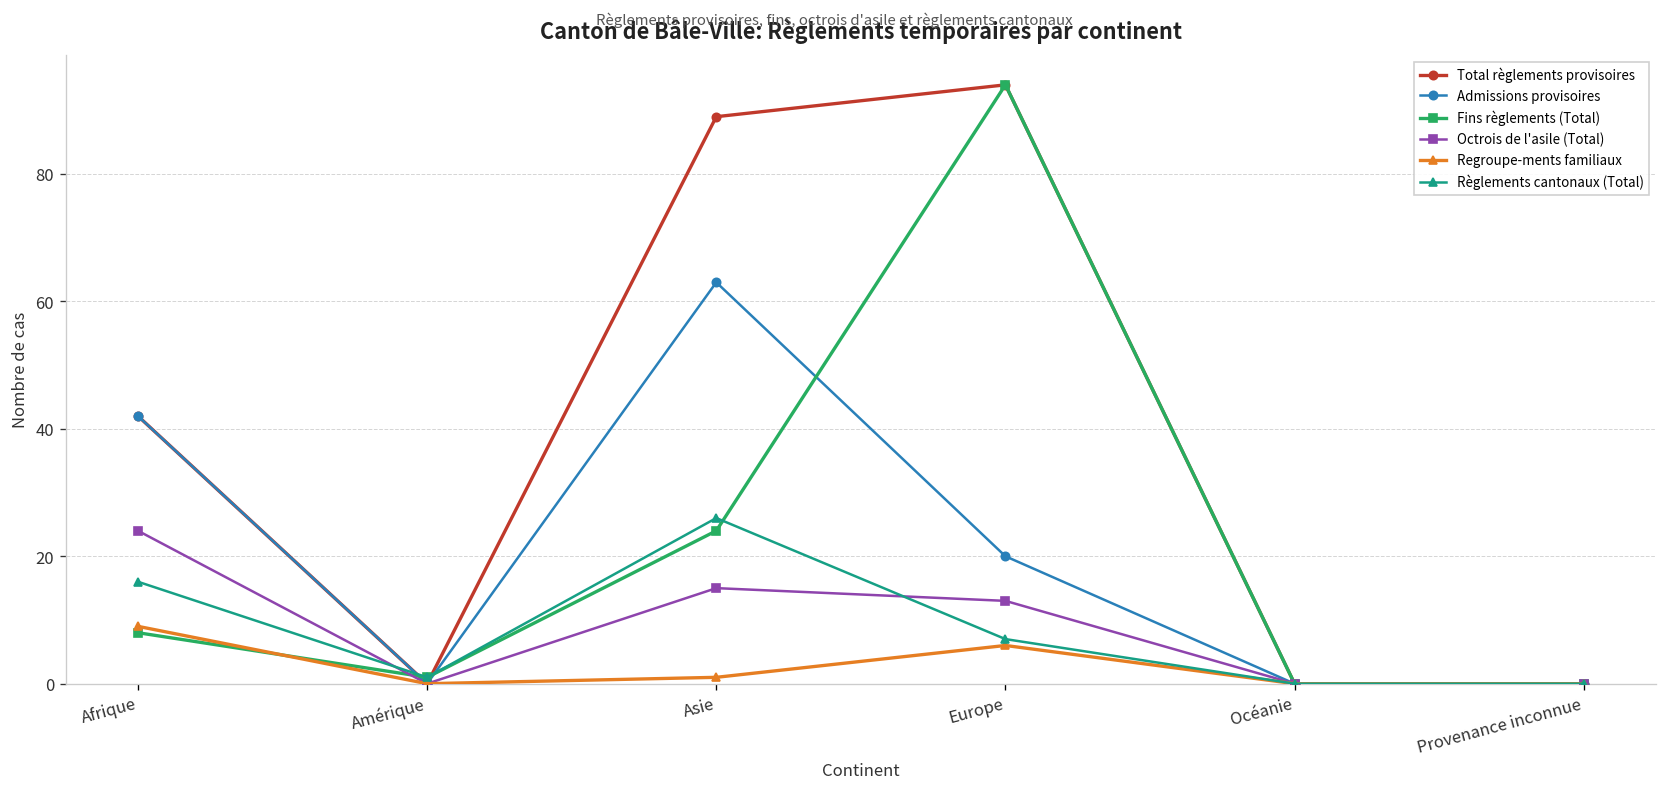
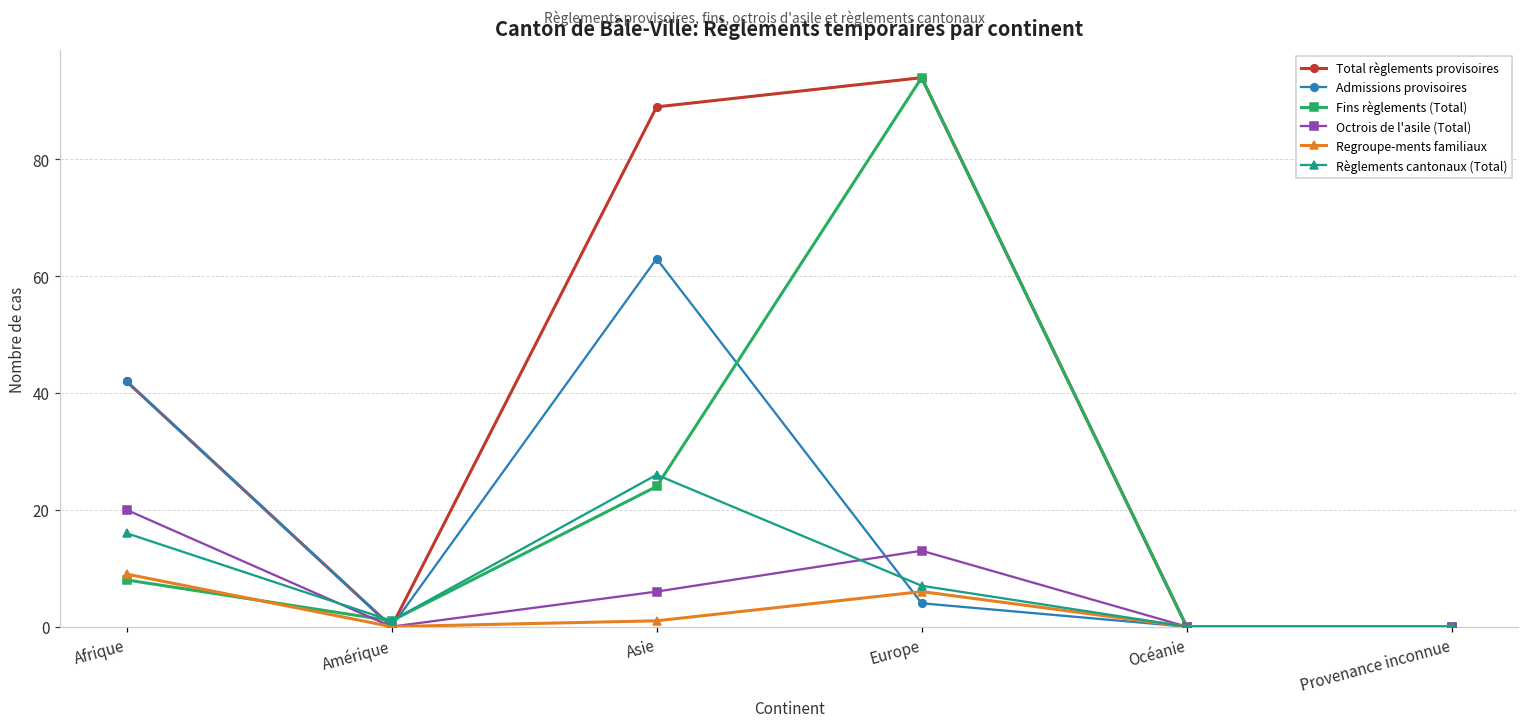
  {
    "Total règlements provisoires": {
      "Asie": 89
    },
    "Admissions provisoires": {
      "Asie": 63,
-     "Europe": 20
+     "Europe": 4
    },
    "Octrois de l'asile (Total)": {
-     "Afrique": 24,
-     "Asie": 15,
+     "Afrique": 20,
+     "Asie": 6,
      "Europe": 13
    },
    "Regroupe-ments familiaux": {
      "Afrique": 9,
      "Asie": 1,
      "Europe": 6
    }
  }
